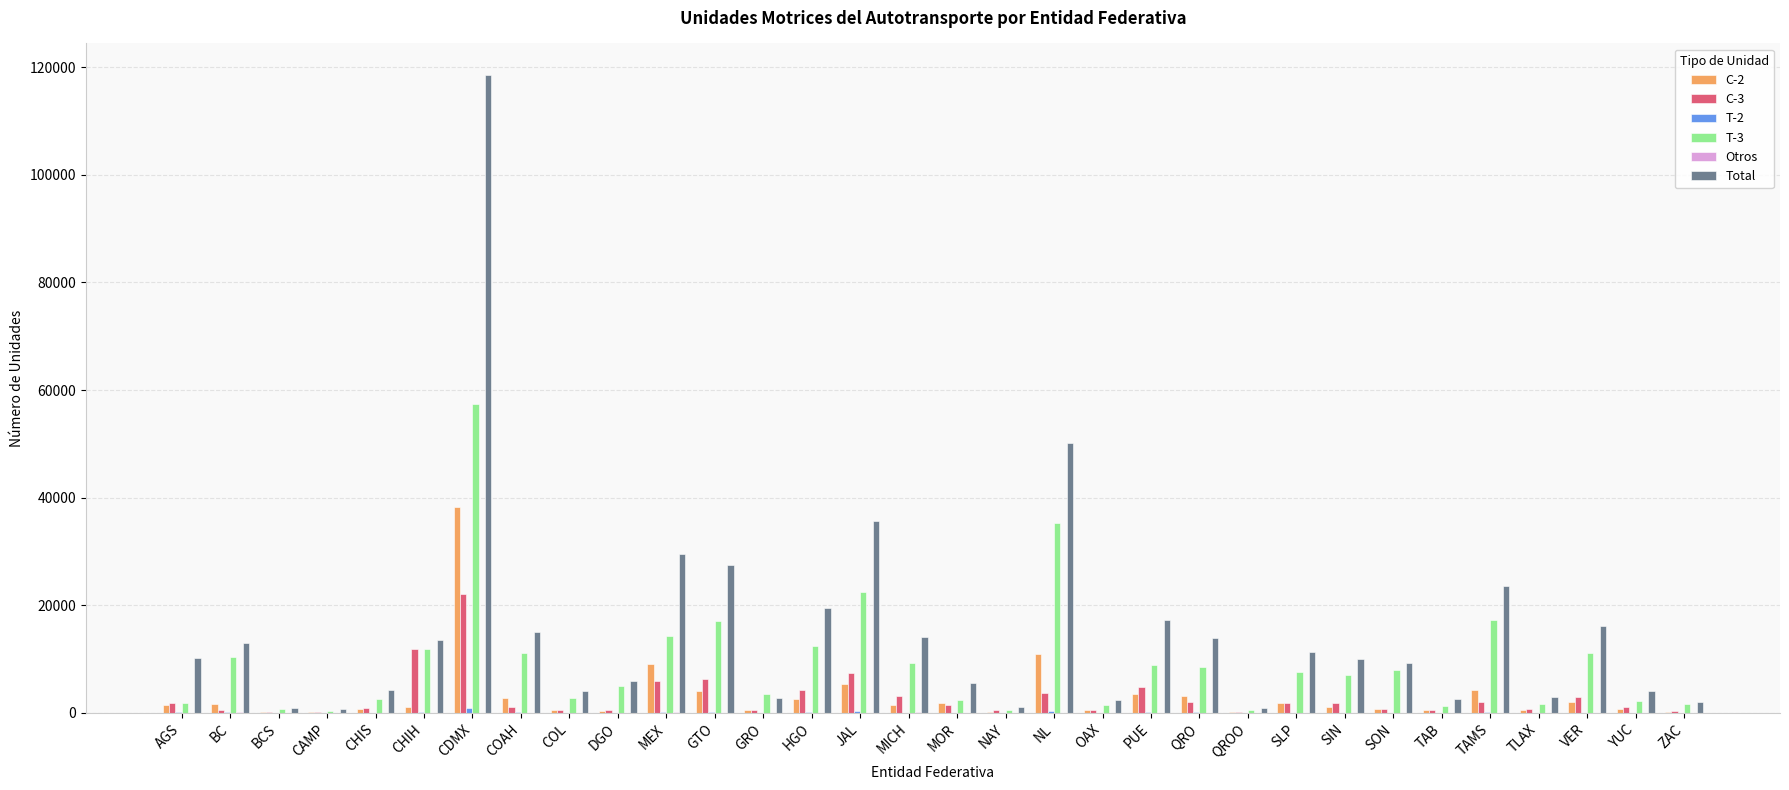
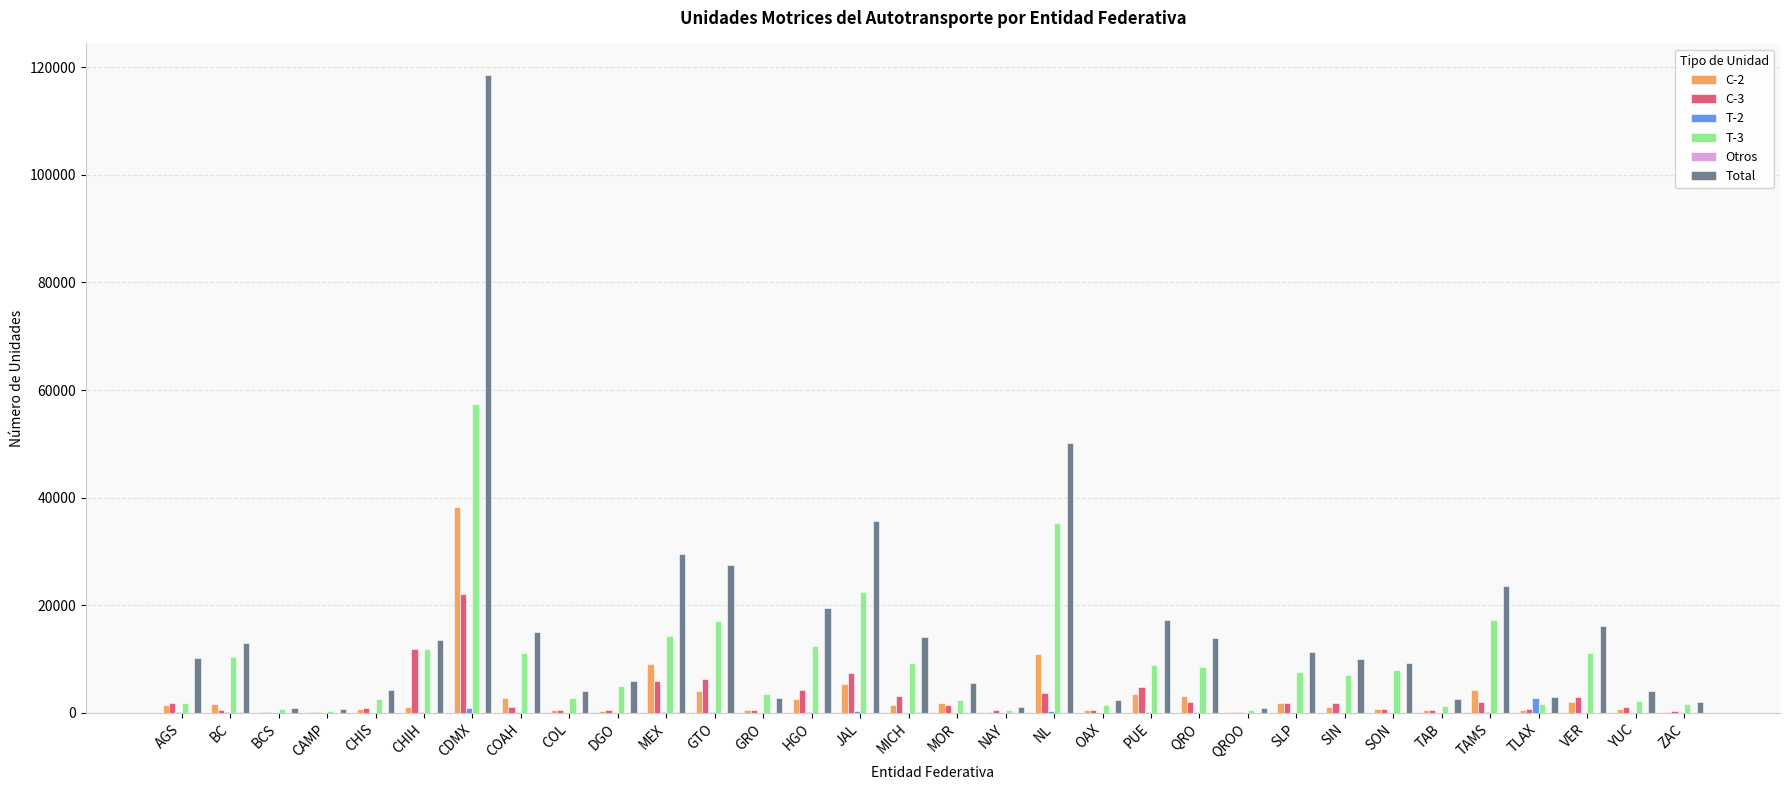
  {
    "C-2": {
      "AGS": 1000,
      "BC": 2000,
      "CHIS": 1000,
      "CHIH": 1000,
      "CDMX": 38000,
      "COAH": 3000,
      "COL": 1000,
      "MEX": 9000,
      "GTO": 4000,
      "GRO": 1000,
      "HGO": 3000,
      "JAL": 5000,
      "MICH": 2000,
      "MOR": 2000,
      "NL": 11000,
      "OAX": 1000,
      "PUE": 3000,
      "QRO": 3000,
      "SLP": 2000,
      "SIN": 1000,
      "SON": 1000,
      "TAB": 1000,
      "TAMS": 4000,
      "TLAX": 1000,
      "VER": 2000,
      "YUC": 1000
    },
    "C-3": {
      "AGS": 2000,
      "BC": 1000,
      "CHIS": 1000,
      "CHIH": 12000,
      "CDMX": 22000,
      "COAH": 1000,
      "COL": 1000,
      "DGO": 0,
      "MEX": 6000,
      "GTO": 6000,
      "GRO": 1000,
      "HGO": 4000,
      "JAL": 7000,
      "MICH": 3000,
      "MOR": 1000,
      "NAY": 1000,
      "NL": 4000,
      "OAX": 1000,
      "PUE": 5000,
      "QRO": 2000,
      "SLP": 2000,
      "SIN": 2000,
      "SON": 1000,
      "TAB": 1000,
      "TAMS": 2000,
      "TLAX": 1000,
      "VER": 3000,
      "YUC": 1000
    },
    "T-2": {
      "CDMX": 1000,
-     "TLAX": 0
+     "TLAX": 3000
    },
    "T-3": {
      "AGS": 2000,
      "BC": 10000,
      "BCS": 1000,
      "CHIS": 3000,
      "CHIH": 12000,
      "CDMX": 57000,
      "COAH": 11000,
      "COL": 3000,
      "DGO": 5000,
      "MEX": 14000,
      "GTO": 17000,
      "GRO": 3000,
      "HGO": 13000,
      "JAL": 23000,
      "MICH": 9000,
      "MOR": 2000,
      "NAY": 0,
      "NL": 35000,
      "OAX": 1000,
      "PUE": 9000,
      "QRO": 9000,
      "QROO": 1000,
      "SLP": 8000,
      "SIN": 7000,
      "SON": 8000,
      "TAB": 1000,
      "TAMS": 17000,
      "TLAX": 2000,
      "VER": 11000,
      "YUC": 2000,
      "ZAC": 2000
    },
    "Otros": {
      "BCS": 0,
      "TLAX": 0,
      "YUC": 0
    },
    "Total": {
      "AGS": 10000,
      "BC": 13000,
      "BCS": 1000,
      "CAMP": 1000,
      "CHIS": 4000,
      "CHIH": 14000,
      "CDMX": 118000,
      "COAH": 15000,
      "COL": 4000,
      "DGO": 6000,
      "MEX": 29000,
      "GTO": 27000,
      "GRO": 3000,
      "HGO": 20000,
      "JAL": 36000,
      "MICH": 14000,
      "MOR": 6000,
      "NAY": 1000,
      "NL": 50000,
      "OAX": 2000,
      "PUE": 17000,
      "QRO": 14000,
      "QROO": 1000,
      "SLP": 11000,
      "SIN": 10000,
      "SON": 9000,
      "TAB": 3000,
      "TAMS": 24000,
      "TLAX": 3000,
      "VER": 16000,
      "YUC": 4000,
      "ZAC": 2000
    }
  }
